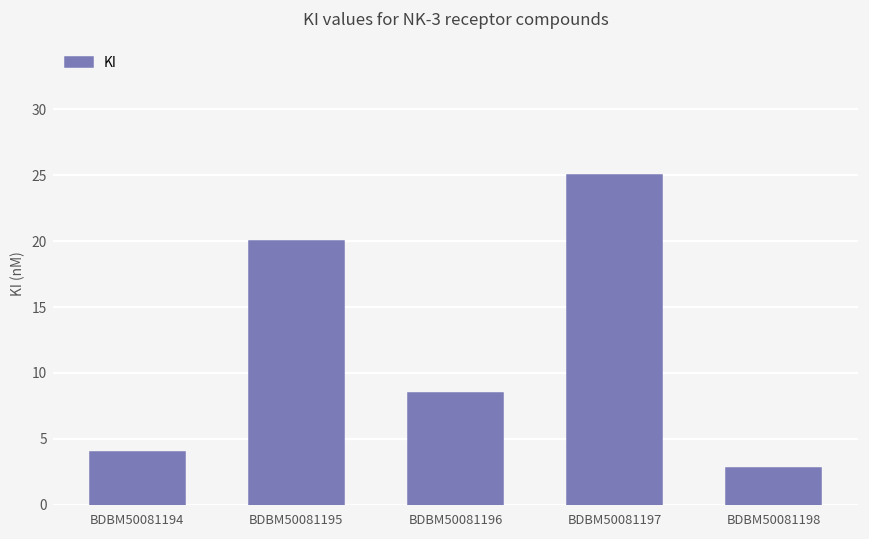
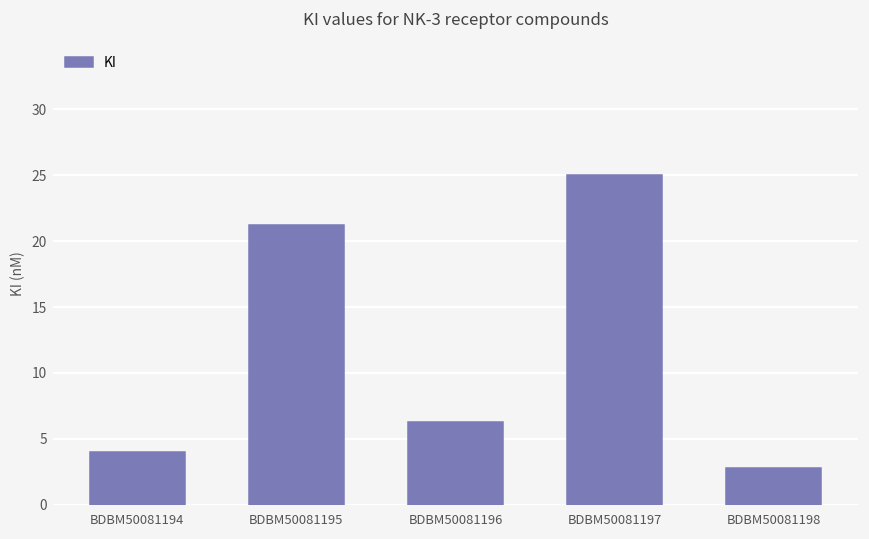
  {
    "BDBM50081194": 4.0,
-   "BDBM50081195": 20.0,
-   "BDBM50081196": 8.5,
+   "BDBM50081195": 21.2,
+   "BDBM50081196": 6.3,
    "BDBM50081197": 25.0,
    "BDBM50081198": 2.8
  }
